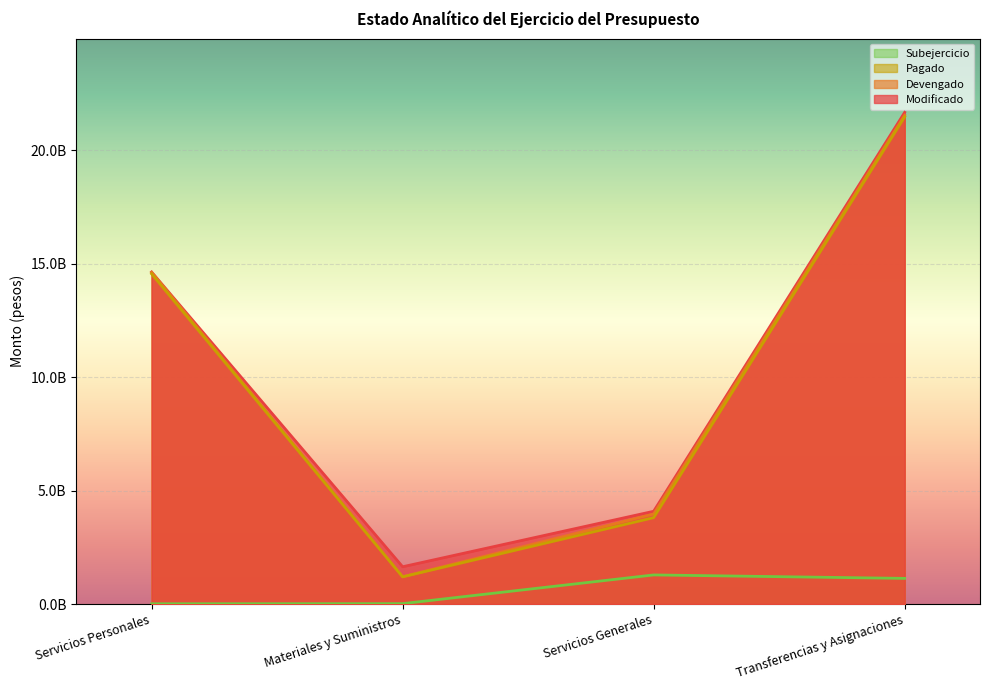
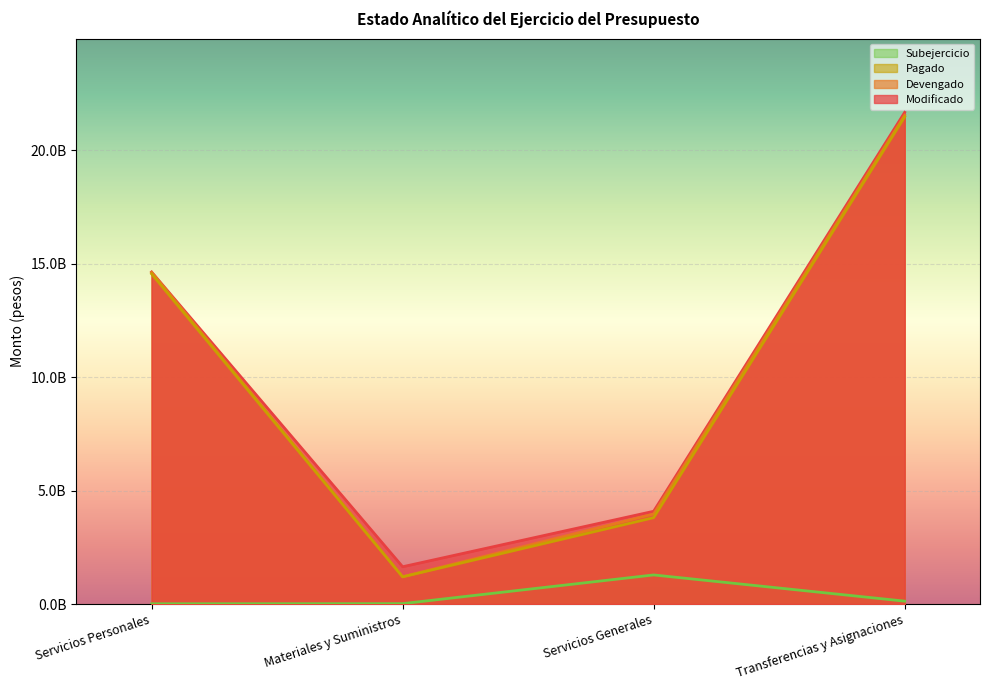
  {
    "Subejercicio": {
      "Servicios Personales": 0,
      "Materiales y Suministros": 0,
      "Servicios Generales": 1300000000,
-     "Transferencias y Asignaciones": 1100000000
+     "Transferencias y Asignaciones": 100000000
    },
    "Modificado": {
      "Materiales y Suministros": 1600000000,
      "Servicios Generales": 4100000000,
      "Transferencias y Asignaciones": 21700000000
    }
  }
